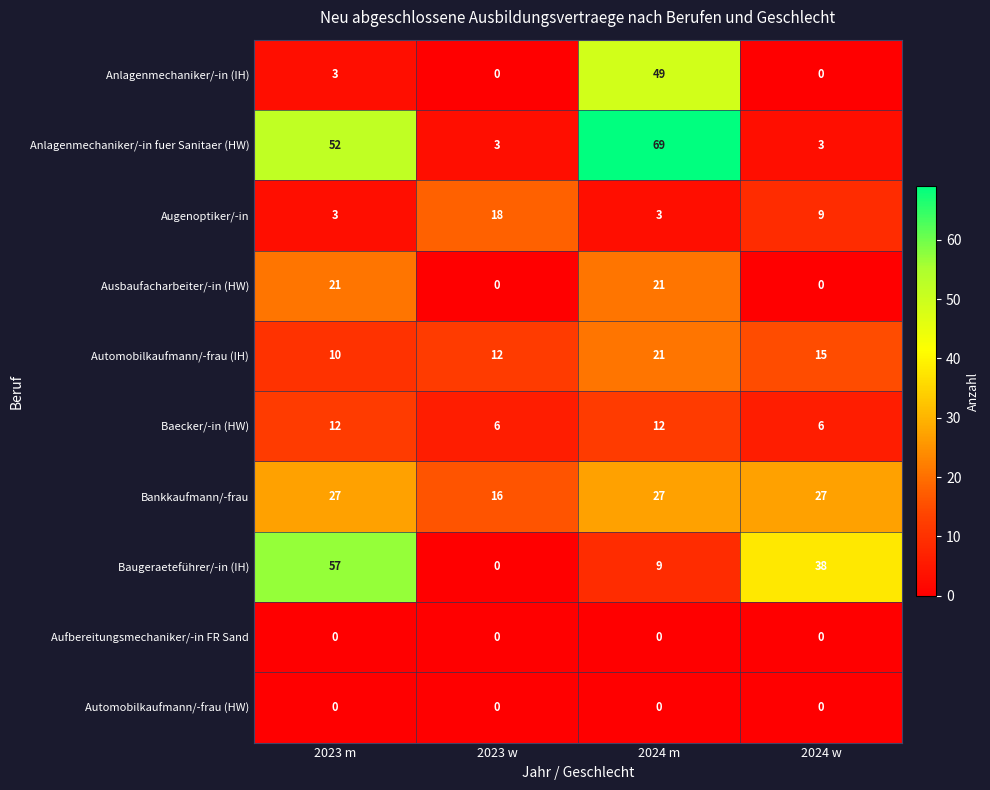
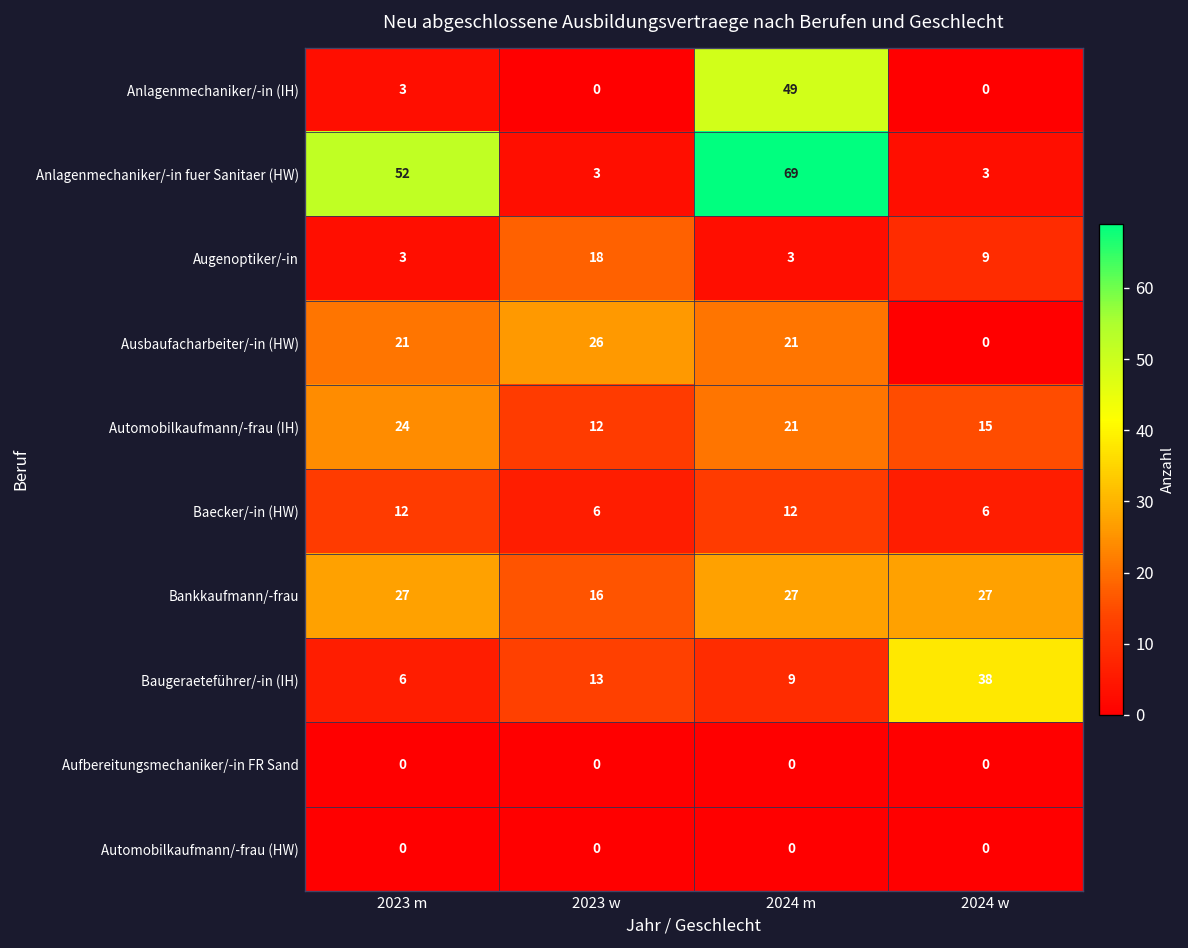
  {
    "Anlagenmechaniker/-in (IH)": {
      "2023 m": 3,
      "2023 w": 0,
      "2024 m": 49,
      "2024 w": 0
    },
    "Anlagenmechaniker/-in fuer Sanitaer (HW)": {
      "2023 m": 52,
      "2023 w": 3,
      "2024 m": 69,
      "2024 w": 3
    },
    "Augenoptiker/-in": {
      "2023 m": 3,
      "2023 w": 18,
      "2024 m": 3,
      "2024 w": 9
    },
    "Ausbaufacharbeiter/-in (HW)": {
      "2023 m": 21,
-     "2023 w": 0,
+     "2023 w": 26,
      "2024 m": 21,
      "2024 w": 0
    },
    "Automobilkaufmann/-frau (IH)": {
-     "2023 m": 10,
+     "2023 m": 24,
      "2023 w": 12,
      "2024 m": 21,
      "2024 w": 15
    },
    "Baecker/-in (HW)": {
      "2023 m": 12,
      "2023 w": 6,
      "2024 m": 12,
      "2024 w": 6
    },
    "Bankkaufmann/-frau": {
      "2023 m": 27,
      "2023 w": 16,
      "2024 m": 27,
      "2024 w": 27
    },
    "Baugeraeteführer/-in (IH)": {
-     "2023 m": 57,
-     "2023 w": 0,
+     "2023 m": 6,
+     "2023 w": 13,
      "2024 m": 9,
      "2024 w": 38
    },
    "Aufbereitungsmechaniker/-in FR Sand": {
      "2023 m": 0,
      "2023 w": 0,
      "2024 m": 0,
      "2024 w": 0
    },
    "Automobilkaufmann/-frau (HW)": {
      "2023 m": 0,
      "2023 w": 0,
      "2024 m": 0,
      "2024 w": 0
    }
  }
